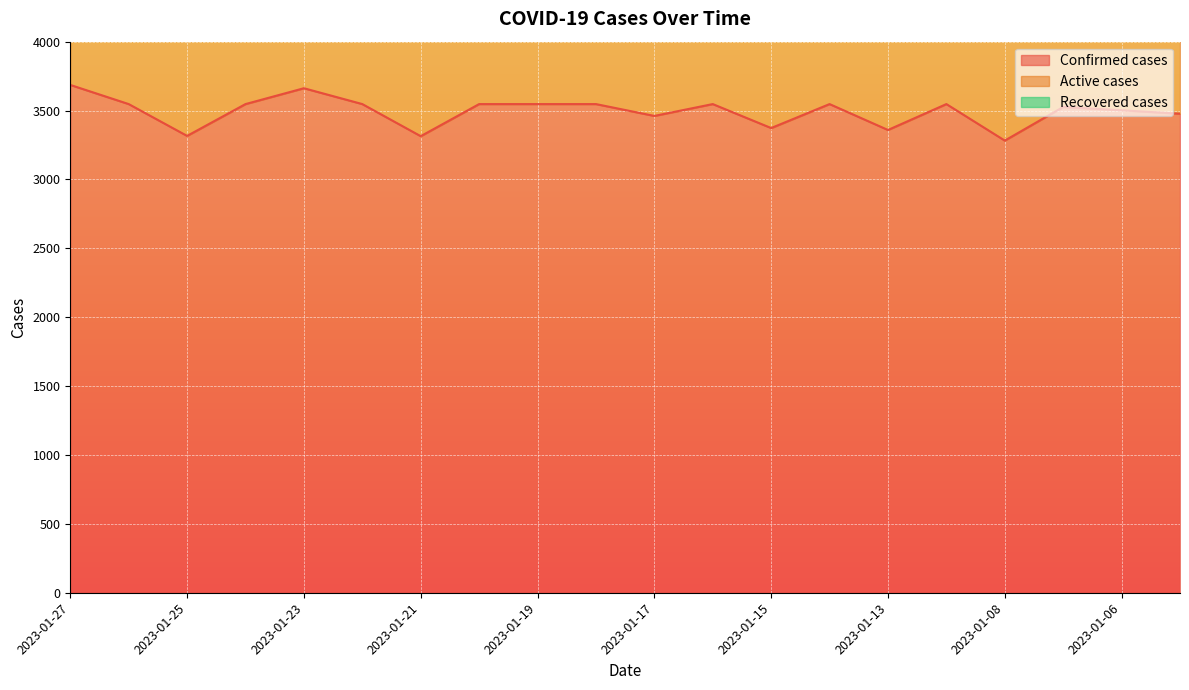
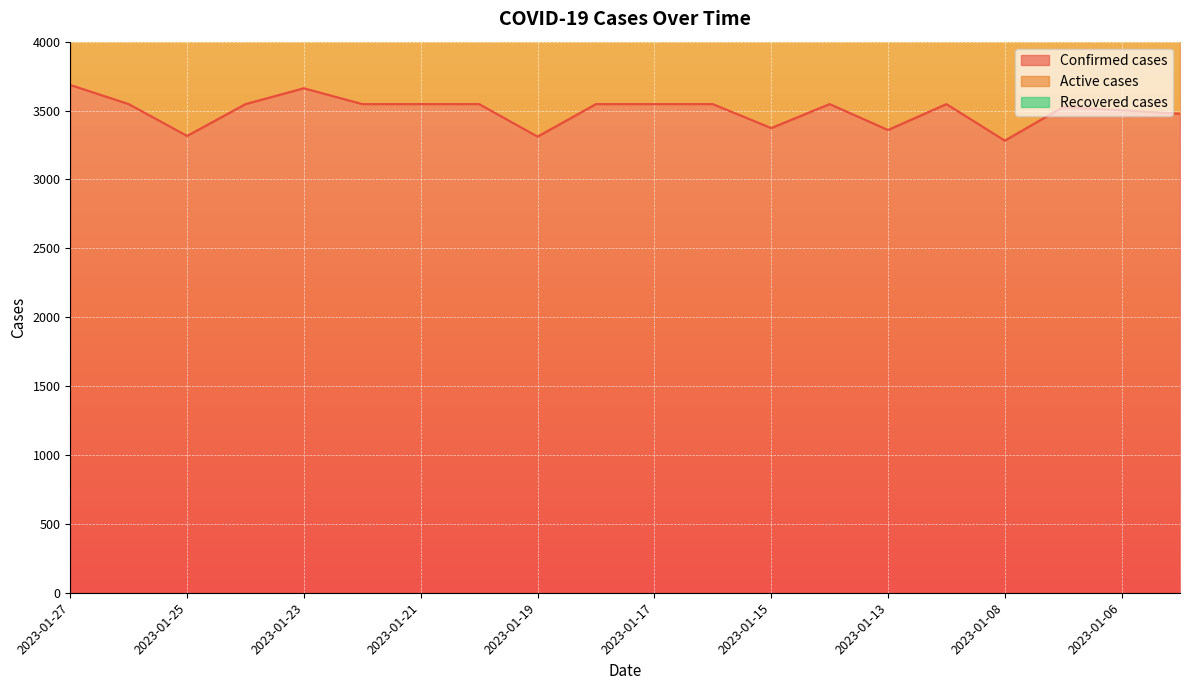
  {
    "Confirmed cases": {
      "2023-01-27": 3690,
      "2023-01-25": 3320,
      "2023-01-23": 3660,
-     "2023-01-21": 3310,
-     "2023-01-19": 3550,
-     "2023-01-17": 3460,
+     "2023-01-21": 3550,
+     "2023-01-19": 3310,
+     "2023-01-17": 3550,
      "2023-01-15": 3370,
      "2023-01-13": 3360,
      "2023-01-08": 3280
    }
  }
